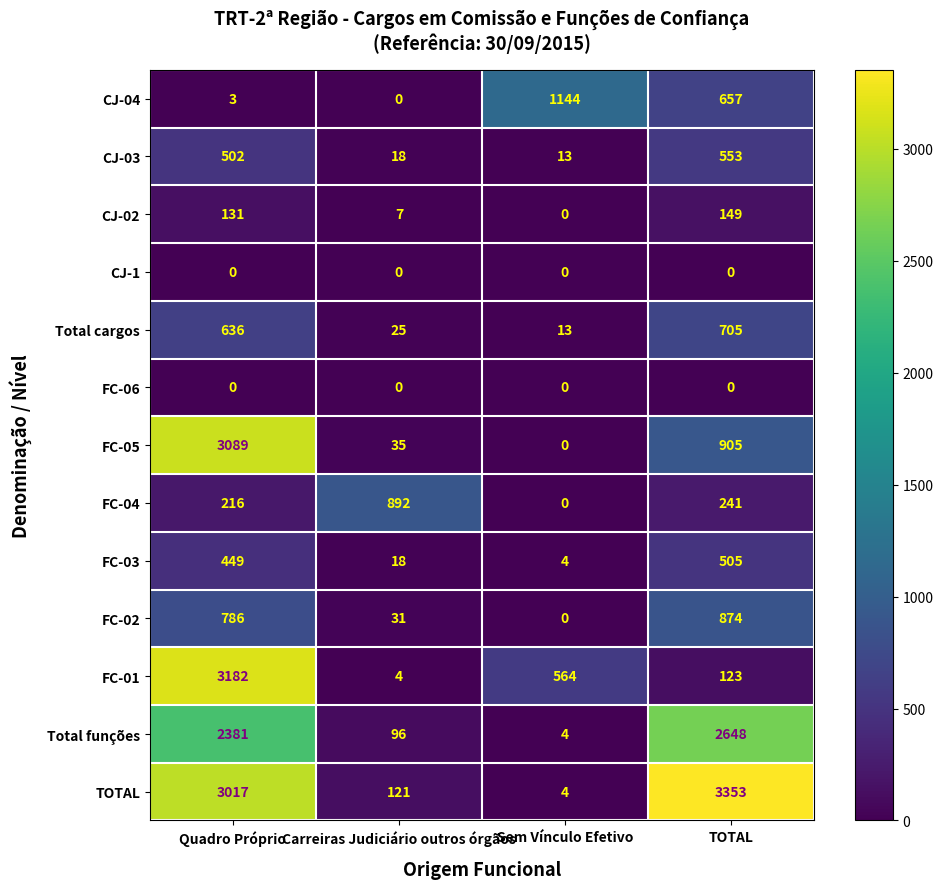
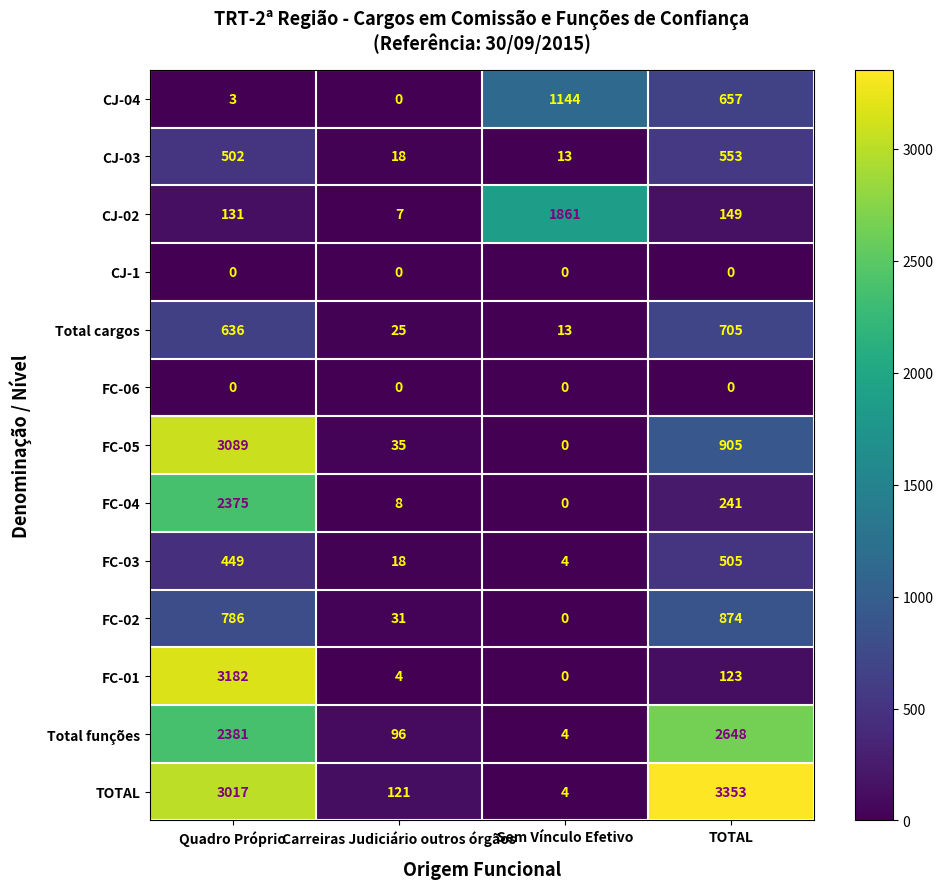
  {
    "CJ-04": {
      "Quadro Próprio": 3,
      "Carreiras Judiciário outros órgãos": 0,
      "Sem Vínculo Efetivo": 1144,
      "TOTAL": 657
    },
    "CJ-03": {
      "Quadro Próprio": 502,
      "Carreiras Judiciário outros órgãos": 18,
      "Sem Vínculo Efetivo": 13,
      "TOTAL": 553
    },
    "CJ-02": {
      "Quadro Próprio": 131,
      "Carreiras Judiciário outros órgãos": 7,
-     "Sem Vínculo Efetivo": 0,
+     "Sem Vínculo Efetivo": 1861,
      "TOTAL": 149
    },
    "CJ-1": {
      "Quadro Próprio": 0,
      "Carreiras Judiciário outros órgãos": 0,
      "Sem Vínculo Efetivo": 0,
      "TOTAL": 0
    },
    "Total cargos": {
      "Quadro Próprio": 636,
      "Carreiras Judiciário outros órgãos": 25,
      "Sem Vínculo Efetivo": 13,
      "TOTAL": 705
    },
    "FC-06": {
      "Quadro Próprio": 0,
      "Carreiras Judiciário outros órgãos": 0,
      "Sem Vínculo Efetivo": 0,
      "TOTAL": 0
    },
    "FC-05": {
      "Quadro Próprio": 3089,
      "Carreiras Judiciário outros órgãos": 35,
      "Sem Vínculo Efetivo": 0,
      "TOTAL": 905
    },
    "FC-04": {
-     "Quadro Próprio": 216,
-     "Carreiras Judiciário outros órgãos": 892,
+     "Quadro Próprio": 2375,
+     "Carreiras Judiciário outros órgãos": 8,
      "Sem Vínculo Efetivo": 0,
      "TOTAL": 241
    },
    "FC-03": {
      "Quadro Próprio": 449,
      "Carreiras Judiciário outros órgãos": 18,
      "Sem Vínculo Efetivo": 4,
      "TOTAL": 505
    },
    "FC-02": {
      "Quadro Próprio": 786,
      "Carreiras Judiciário outros órgãos": 31,
      "Sem Vínculo Efetivo": 0,
      "TOTAL": 874
    },
    "FC-01": {
      "Quadro Próprio": 3182,
      "Carreiras Judiciário outros órgãos": 4,
-     "Sem Vínculo Efetivo": 564,
+     "Sem Vínculo Efetivo": 0,
      "TOTAL": 123
    },
    "Total funções": {
      "Quadro Próprio": 2381,
      "Carreiras Judiciário outros órgãos": 96,
      "Sem Vínculo Efetivo": 4,
      "TOTAL": 2648
    },
    "TOTAL": {
      "Quadro Próprio": 3017,
      "Carreiras Judiciário outros órgãos": 121,
      "Sem Vínculo Efetivo": 4,
      "TOTAL": 3353
    }
  }
